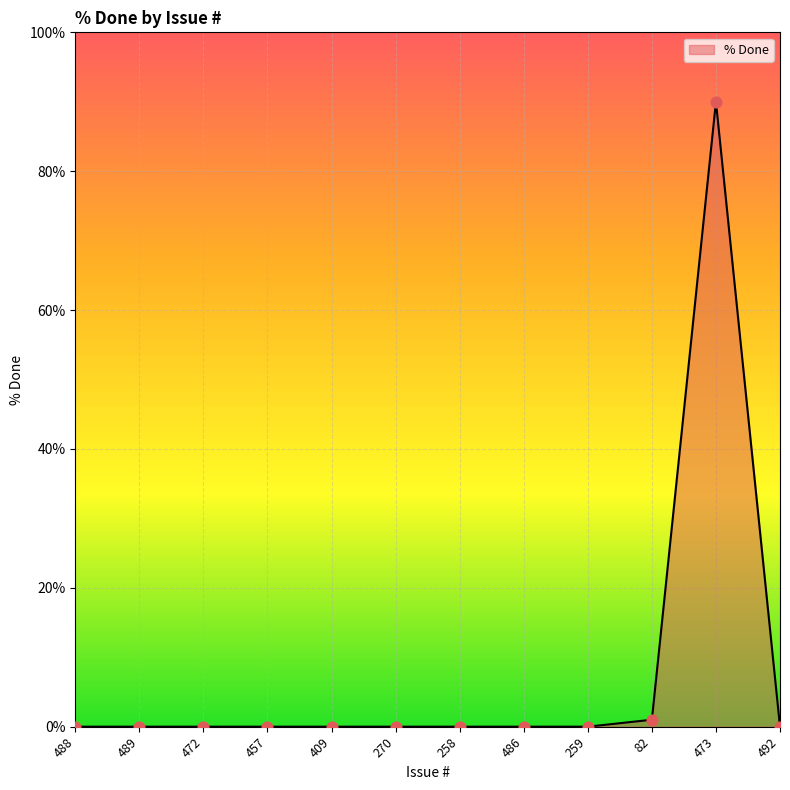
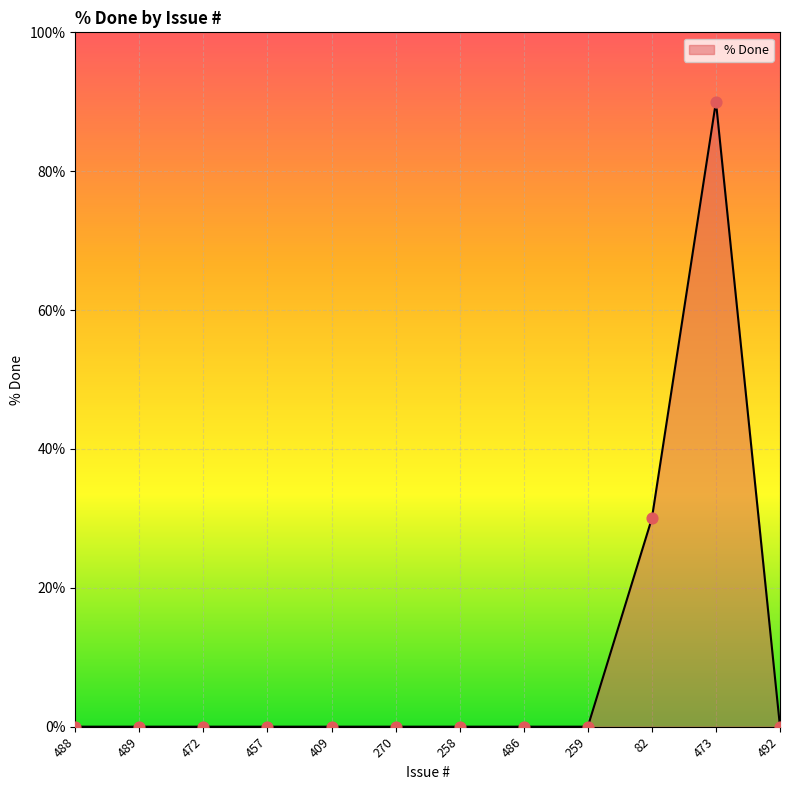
  {
    "488": "0%",
    "489": "0%",
    "472": "0%",
    "457": "0%",
    "409": "0%",
    "270": "0%",
    "258": "0%",
    "486": "0%",
    "259": "0%",
-   "82": "1%",
+   "82": "30%",
    "473": "90%",
    "492": "0%"
  }
